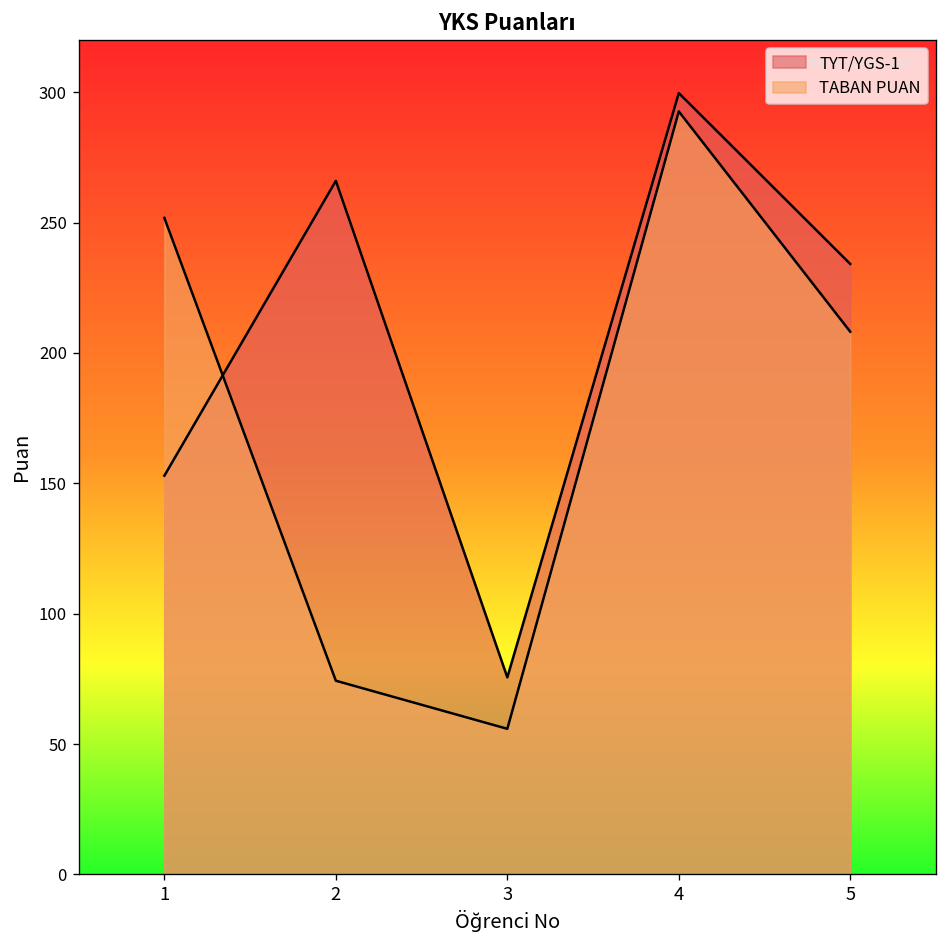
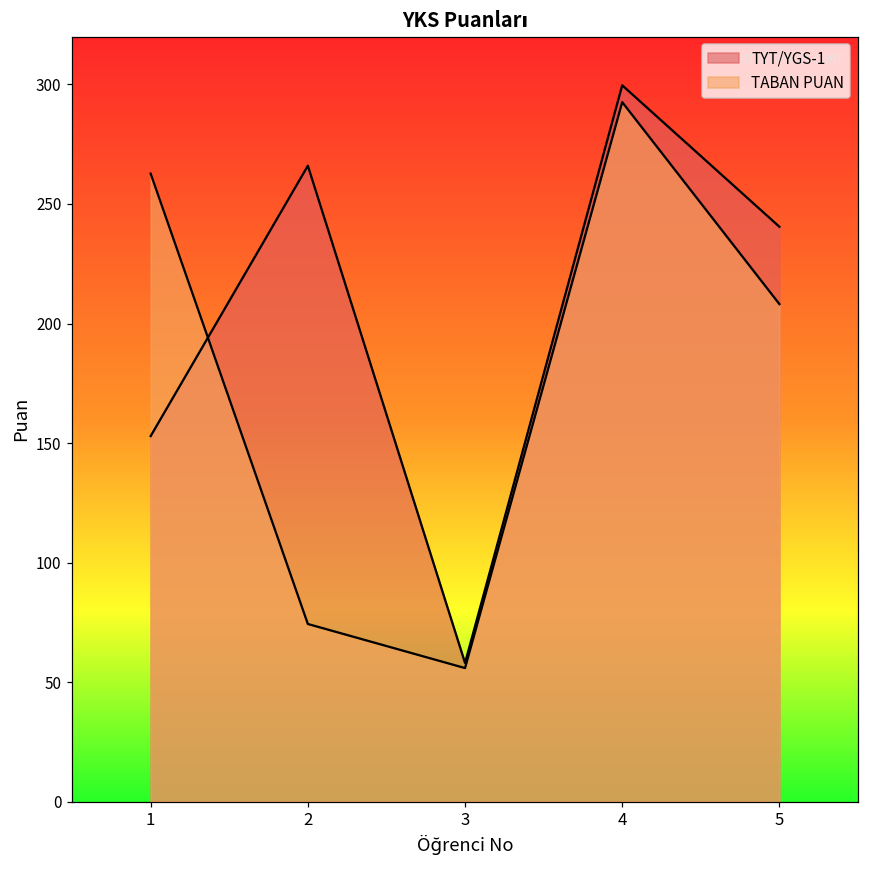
  {
    "TYT/YGS-1": {
      "1": 153,
      "2": 266,
-     "3": 76,
+     "3": 58,
      "4": 300,
-     "5": 234
+     "5": 240
    },
    "TABAN PUAN": {
-     "1": 252,
+     "1": 263,
      "2": 74,
      "3": 56,
      "4": 293,
      "5": 208
    }
  }
